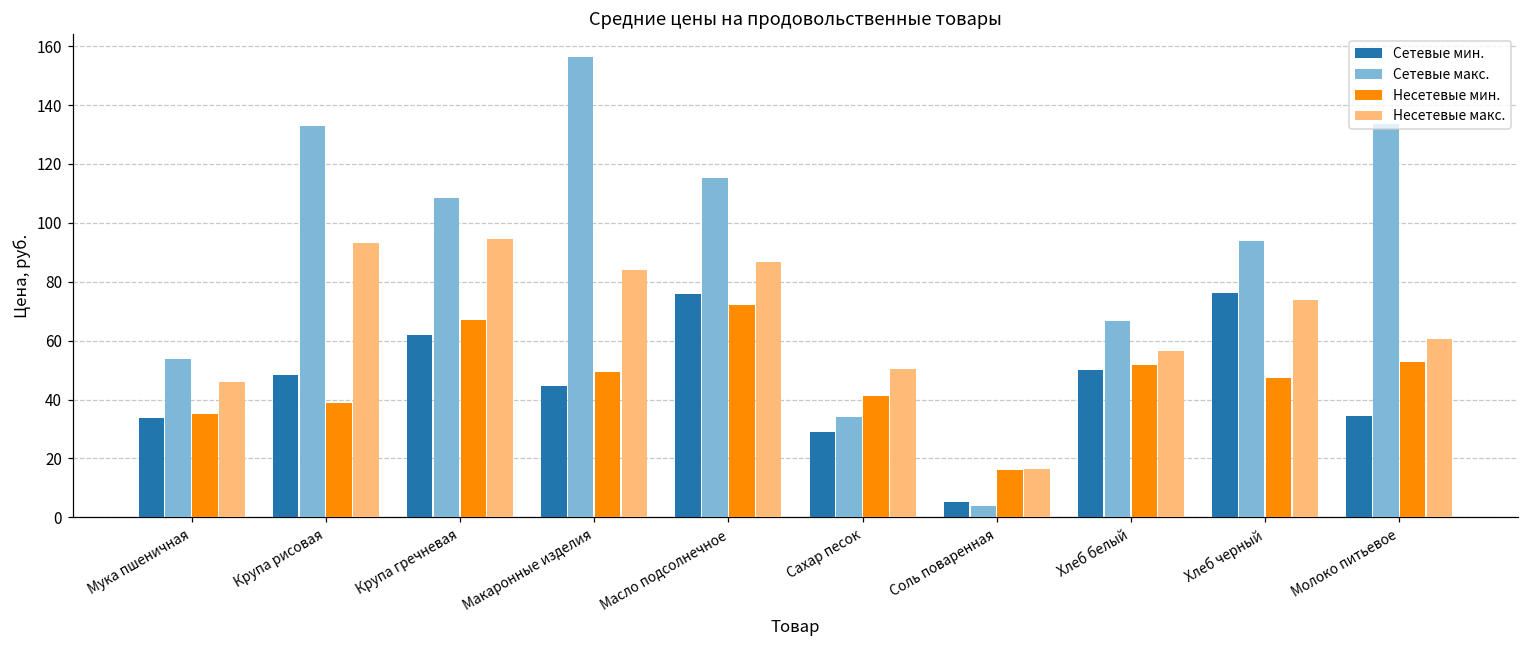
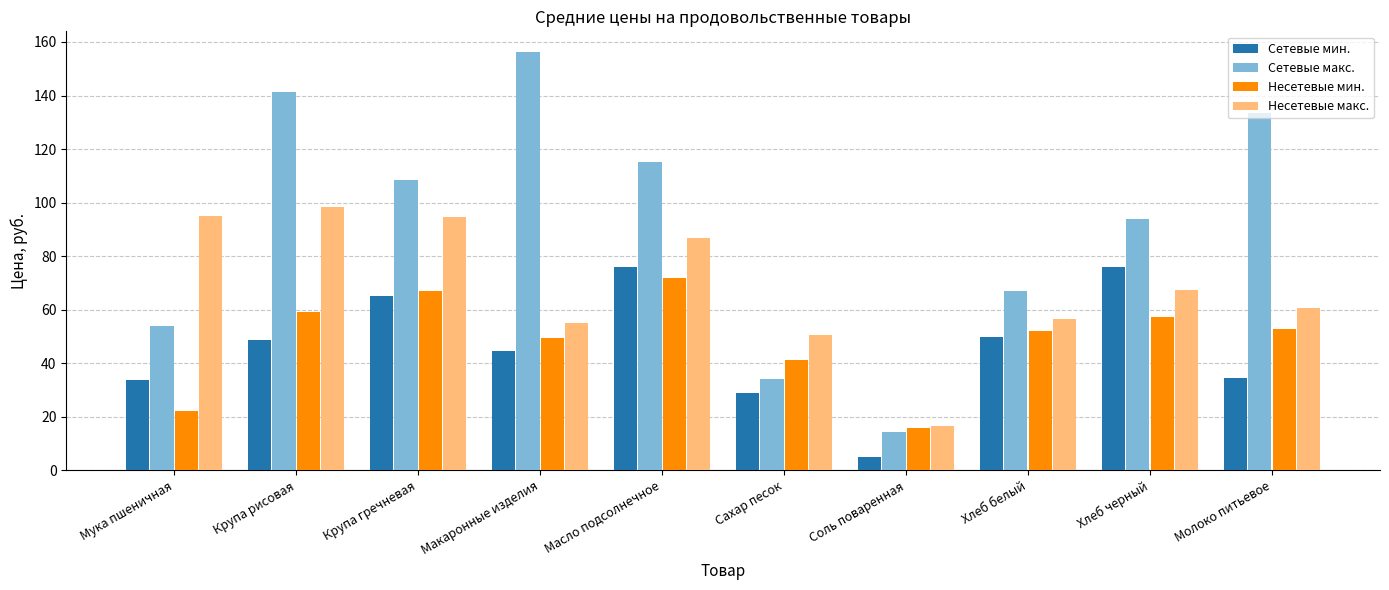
  {
    "Сетевые мин.": {
      "Мука пшеничная": 34,
      "Крупа рисовая": 49,
-     "Крупа гречневая": 62,
+     "Крупа гречневая": 65,
      "Макаронные изделия": 45,
      "Масло подсолнечное": 76,
      "Сахар песок": 29,
      "Соль поваренная": 5,
      "Хлеб белый": 50,
      "Хлеб черный": 76,
      "Молоко питьевое": 35
    },
    "Сетевые макс.": {
      "Мука пшеничная": 54,
-     "Крупа рисовая": 133,
+     "Крупа рисовая": 141,
      "Крупа гречневая": 108,
      "Макаронные изделия": 156,
      "Масло подсолнечное": 115,
      "Сахар песок": 34,
-     "Соль поваренная": 4,
+     "Соль поваренная": 14,
      "Хлеб белый": 67,
      "Хлеб черный": 94
    },
    "Несетевые мин.": {
-     "Мука пшеничная": 35,
-     "Крупа рисовая": 39,
+     "Мука пшеничная": 22,
+     "Крупа рисовая": 59,
      "Крупа гречневая": 67,
      "Макаронные изделия": 49,
      "Масло подсолнечное": 72,
      "Сахар песок": 41,
      "Соль поваренная": 16,
      "Хлеб белый": 52,
-     "Хлеб черный": 47,
+     "Хлеб черный": 57,
      "Молоко питьевое": 53
    },
    "Несетевые макс.": {
-     "Мука пшеничная": 46,
-     "Крупа рисовая": 93,
+     "Мука пшеничная": 95,
+     "Крупа рисовая": 99,
      "Крупа гречневая": 95,
-     "Макаронные изделия": 84,
+     "Макаронные изделия": 55,
      "Масло подсолнечное": 87,
      "Сахар песок": 50,
      "Соль поваренная": 16,
      "Хлеб белый": 56,
-     "Хлеб черный": 74,
+     "Хлеб черный": 67,
      "Молоко питьевое": 61
    }
  }
